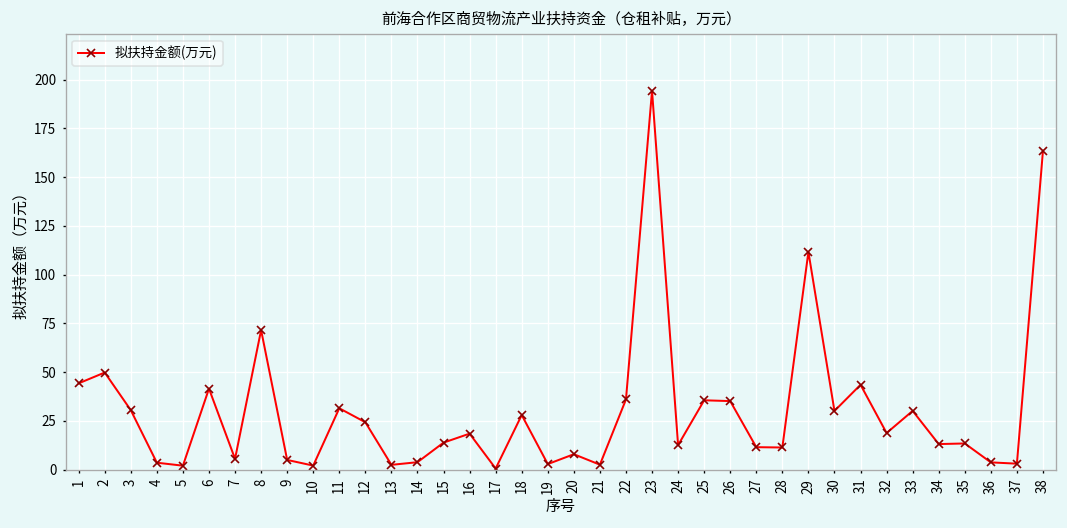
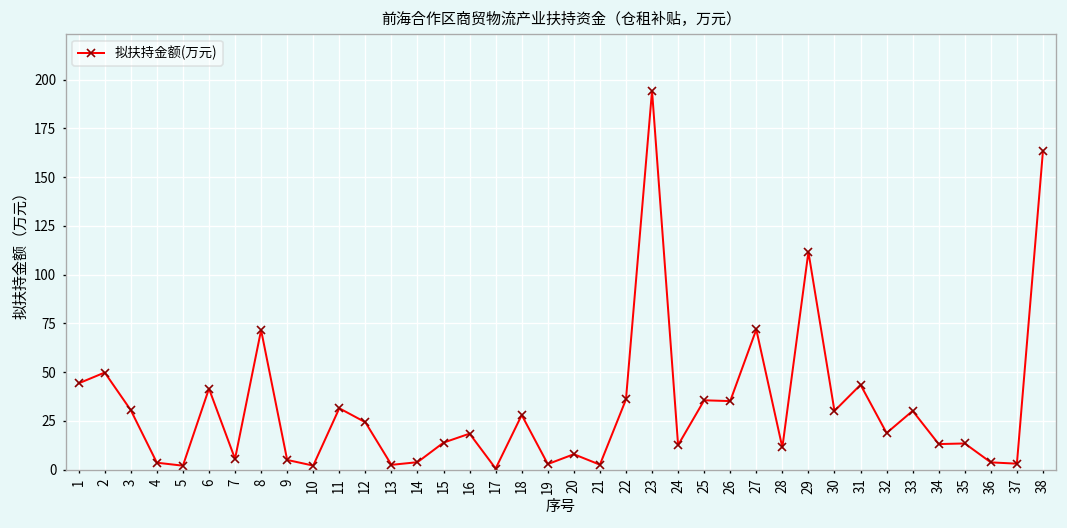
  {
    "1": 44,
    "2": 50,
    "3": 30,
    "4": 4,
    "5": 2,
    "6": 42,
    "7": 5,
    "8": 72,
    "9": 5,
    "10": 2,
    "11": 31,
    "12": 24,
    "13": 2,
    "14": 4,
    "15": 14,
    "16": 18,
    "17": 1,
    "18": 28,
    "19": 3,
    "20": 8,
    "21": 3,
    "22": 36,
    "23": 194,
    "24": 13,
    "25": 36,
    "26": 35,
-   "27": 11,
+   "27": 72,
    "28": 11,
    "29": 112,
    "30": 30,
    "31": 43,
    "32": 19,
    "33": 30,
    "34": 13,
    "35": 13,
    "36": 4,
    "37": 3,
    "38": 164
  }
